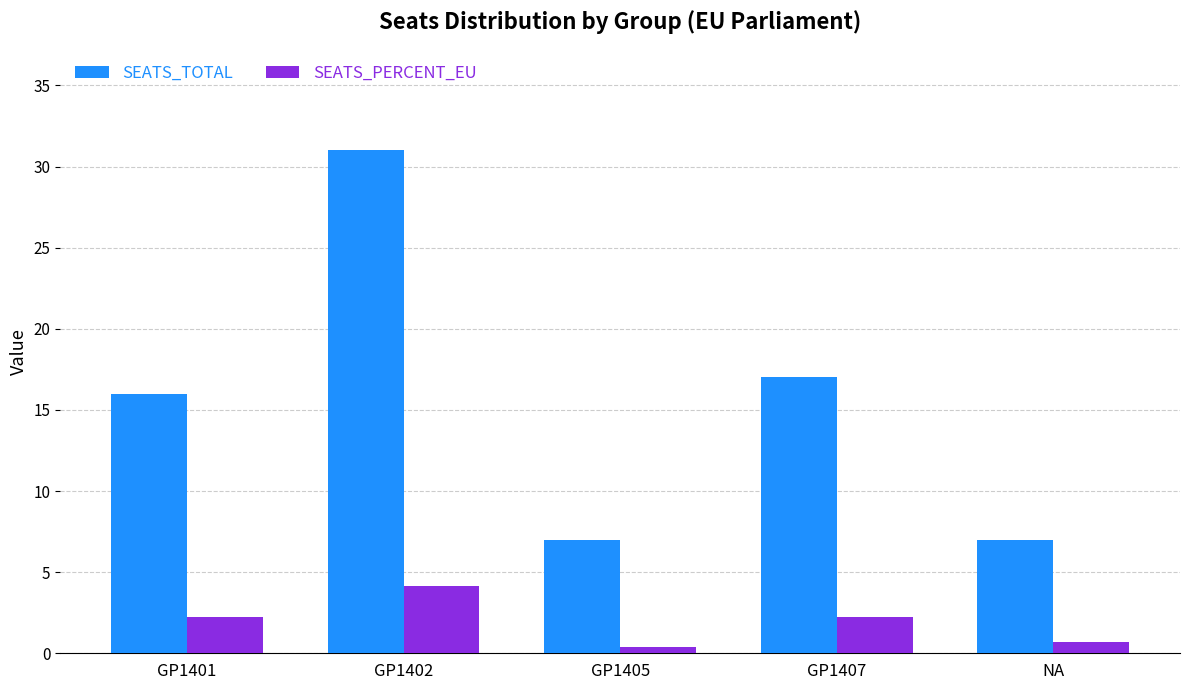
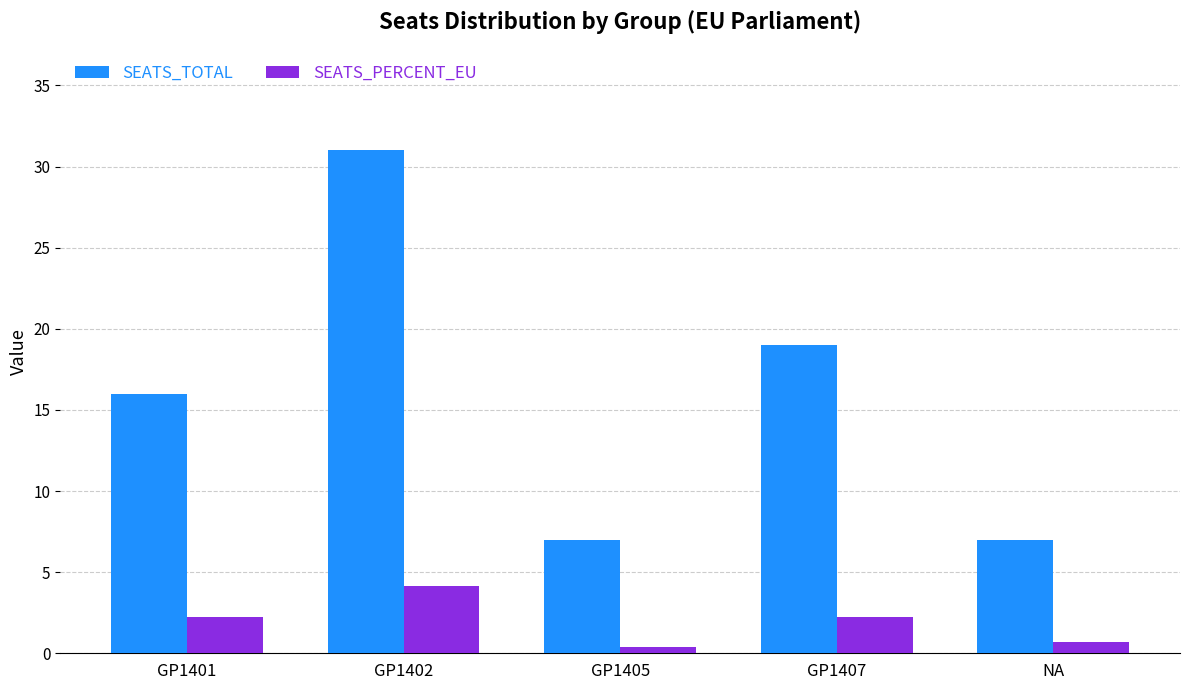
  {
    "SEATS_TOTAL": {
      "GP1401": 16,
      "GP1402": 31,
      "GP1405": 7,
-     "GP1407": 17,
+     "GP1407": 19,
      "NA": 7
    },
    "SEATS_PERCENT_EU": {
      "GP1401": 2.3,
      "GP1402": 4,
      "GP1405": 0.4,
      "GP1407": 2.3,
      "NA": 0.7
    }
  }
